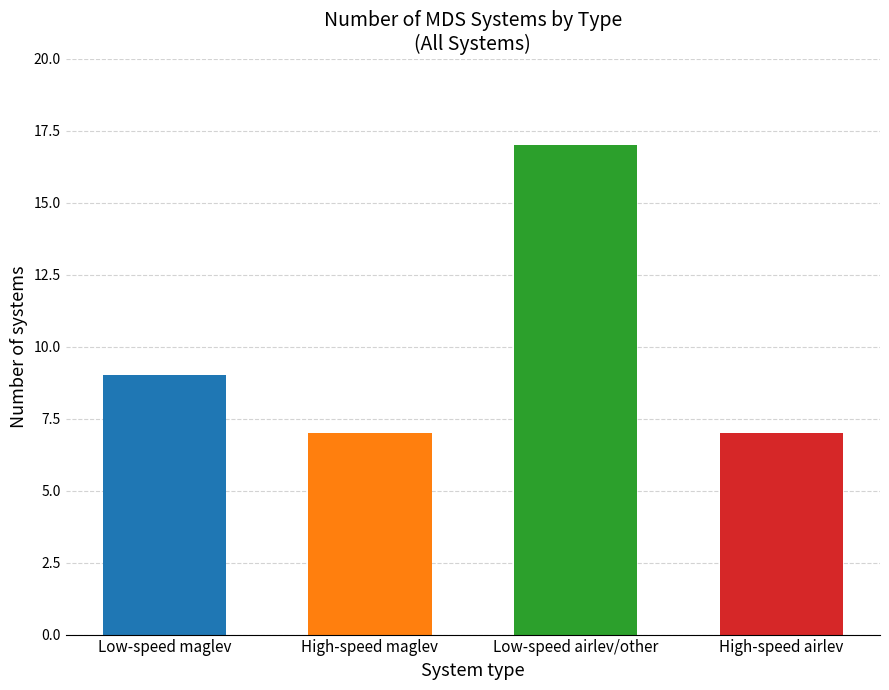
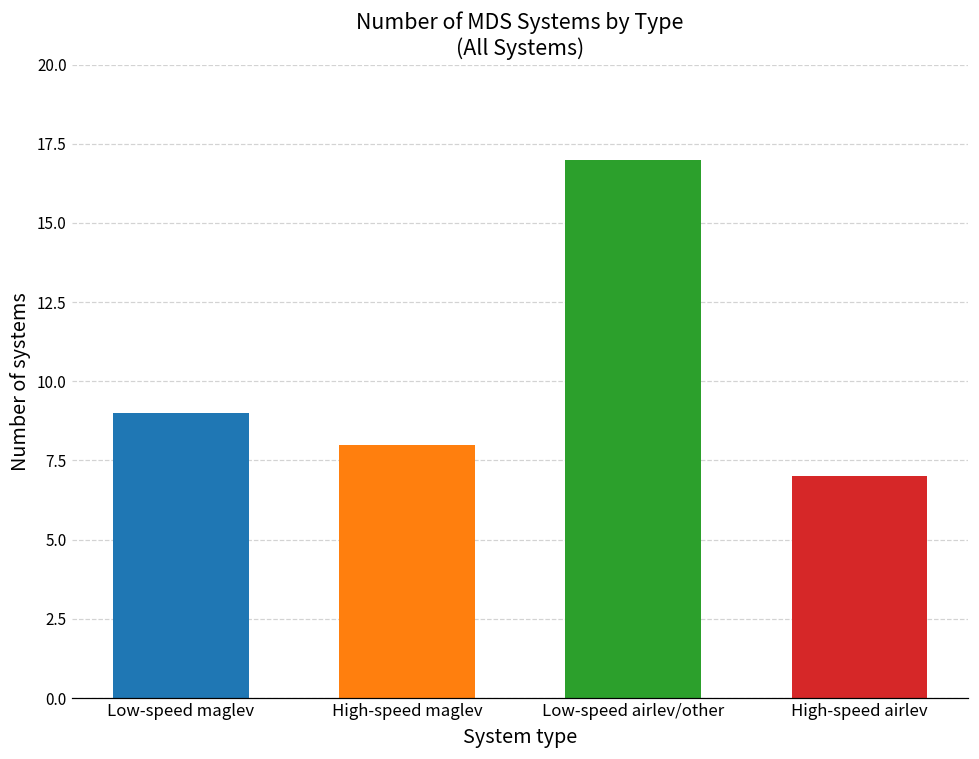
  {
    "Low-speed maglev": 9,
-   "High-speed maglev": 7,
+   "High-speed maglev": 8,
    "Low-speed airlev/other": 17,
    "High-speed airlev": 7
  }
